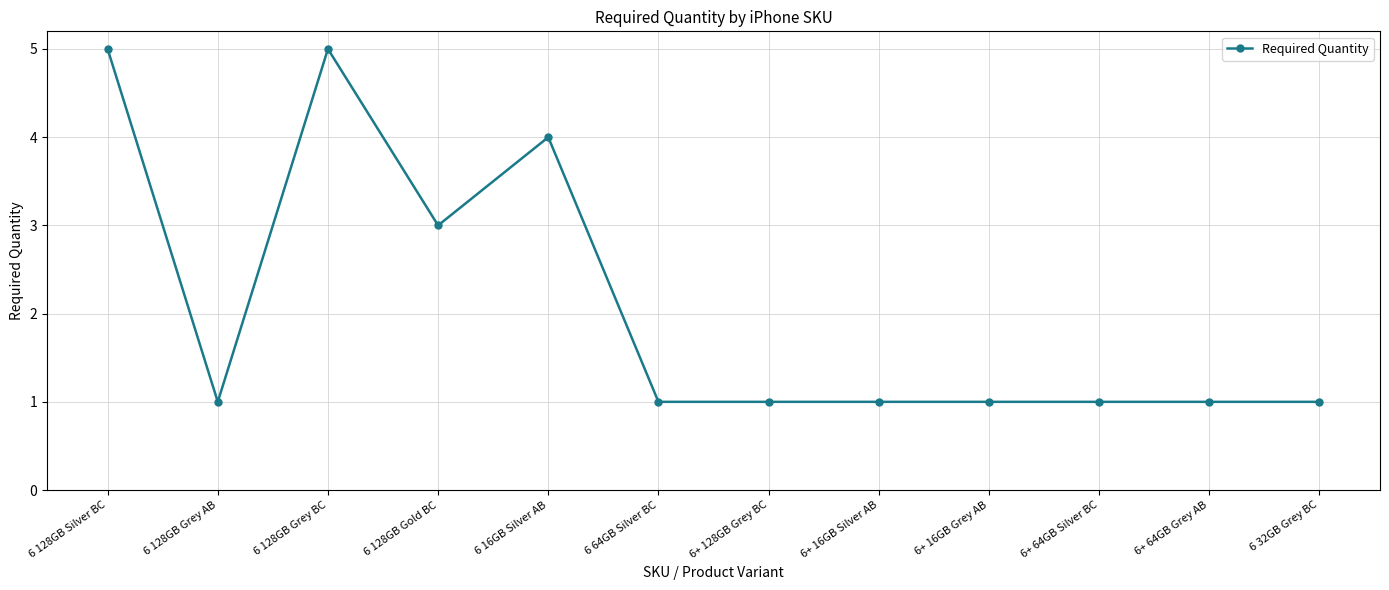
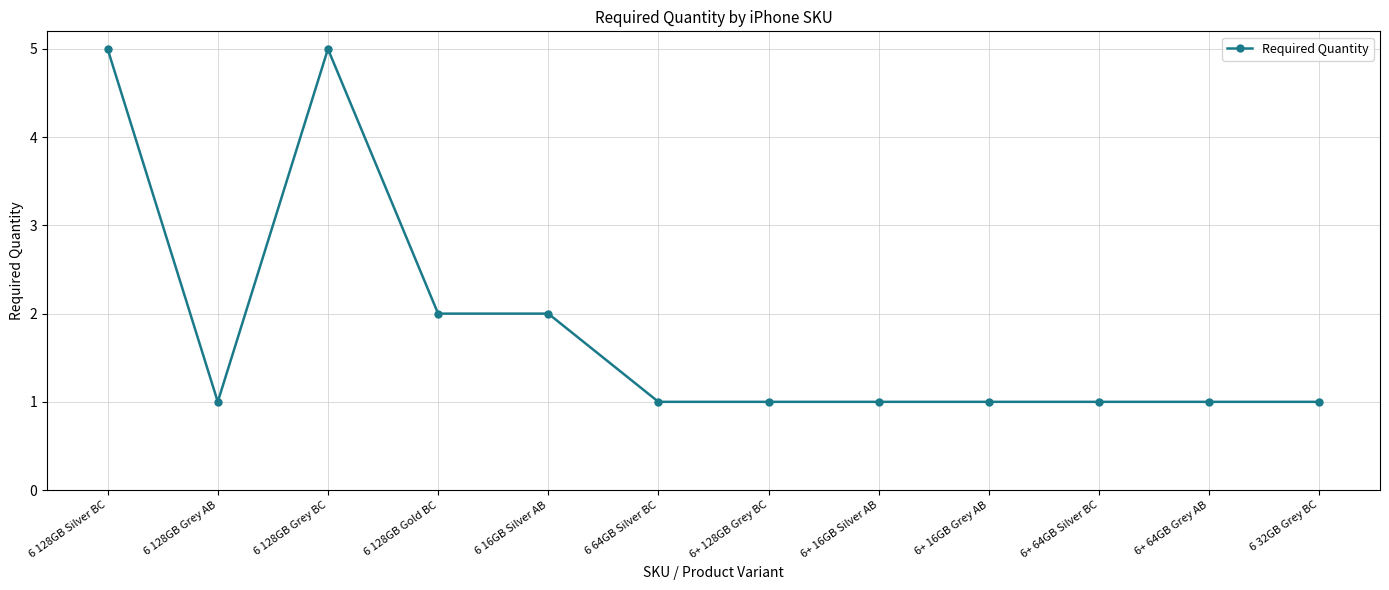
  {
    "6 128GB Silver BC": 5,
    "6 128GB Grey AB": 1,
    "6 128GB Grey BC": 5,
-   "6 128GB Gold BC": 3,
-   "6 16GB Silver AB": 4,
+   "6 128GB Gold BC": 2,
+   "6 16GB Silver AB": 2,
    "6 64GB Silver BC": 1,
    "6+ 128GB Grey BC": 1,
    "6+ 16GB Silver AB": 1,
    "6+ 16GB Grey AB": 1,
    "6+ 64GB Silver BC": 1,
    "6+ 64GB Grey AB": 1,
    "6 32GB Grey BC": 1
  }
